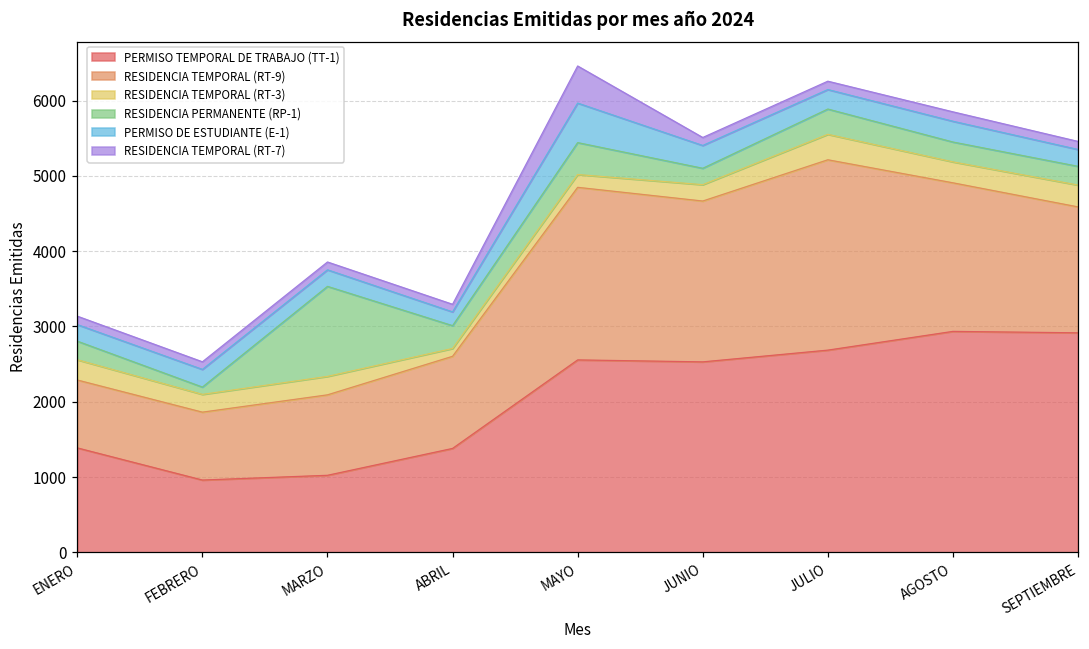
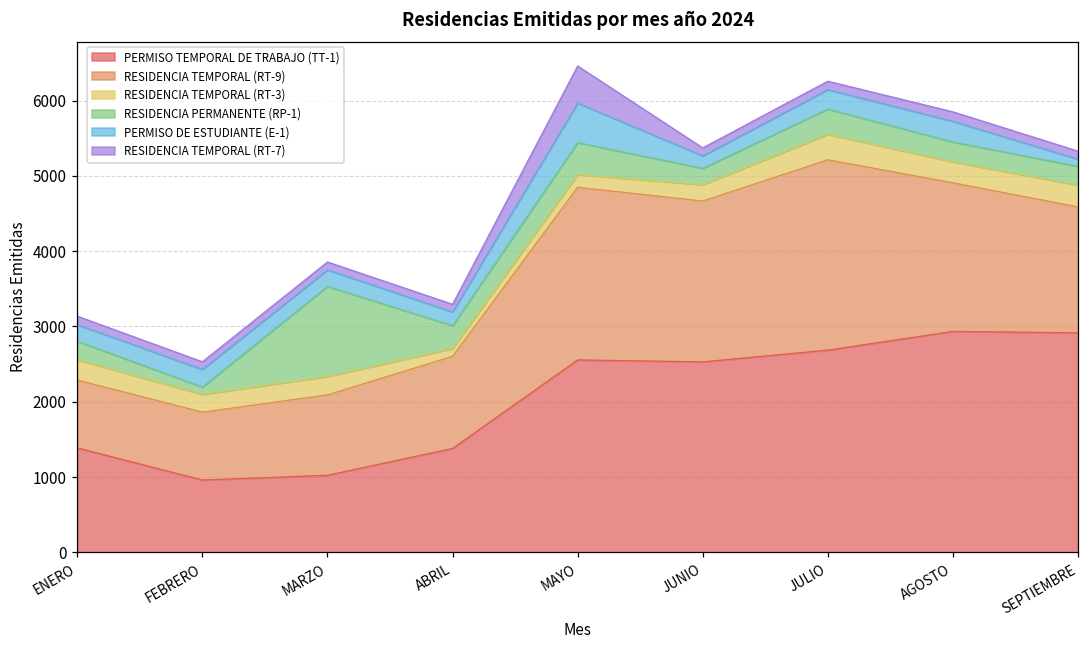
  {
    "RESIDENCIA TEMPORAL (RT-3)": {
      "ENERO": 300,
      "FEBRERO": 200,
      "MARZO": 200,
      "ABRIL": 100,
      "MAYO": 200,
      "JUNIO": 200,
      "JULIO": 300,
      "AGOSTO": 300,
      "SEPTIEMBRE": 300
    },
    "RESIDENCIA PERMANENTE (RP-1)": {
      "ENERO": 200,
      "FEBRERO": 100,
      "MARZO": 1200,
      "ABRIL": 300,
      "MAYO": 400,
      "JUNIO": 200,
      "JULIO": 300,
      "AGOSTO": 300,
      "SEPTIEMBRE": 200
    },
    "PERMISO DE ESTUDIANTE (E-1)": {
      "ENERO": 200,
      "FEBRERO": 200,
      "MARZO": 200,
      "ABRIL": 200,
      "MAYO": 500,
-     "JUNIO": 300,
+     "JUNIO": 200,
      "JULIO": 300,
      "AGOSTO": 300,
-     "SEPTIEMBRE": 200
+     "SEPTIEMBRE": 100
    },
    "RESIDENCIA TEMPORAL (RT-7)": {
      "ENERO": 100,
      "FEBRERO": 100,
      "MARZO": 100,
      "ABRIL": 100,
      "MAYO": 500,
      "JUNIO": 100,
      "JULIO": 100,
      "AGOSTO": 100,
      "SEPTIEMBRE": 100
    }
  }
